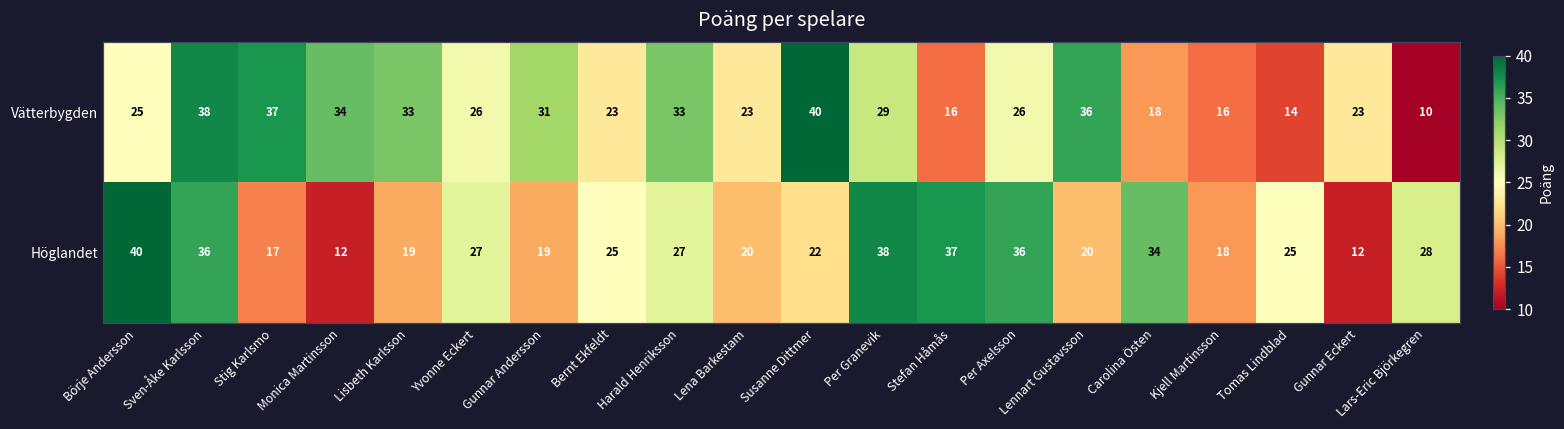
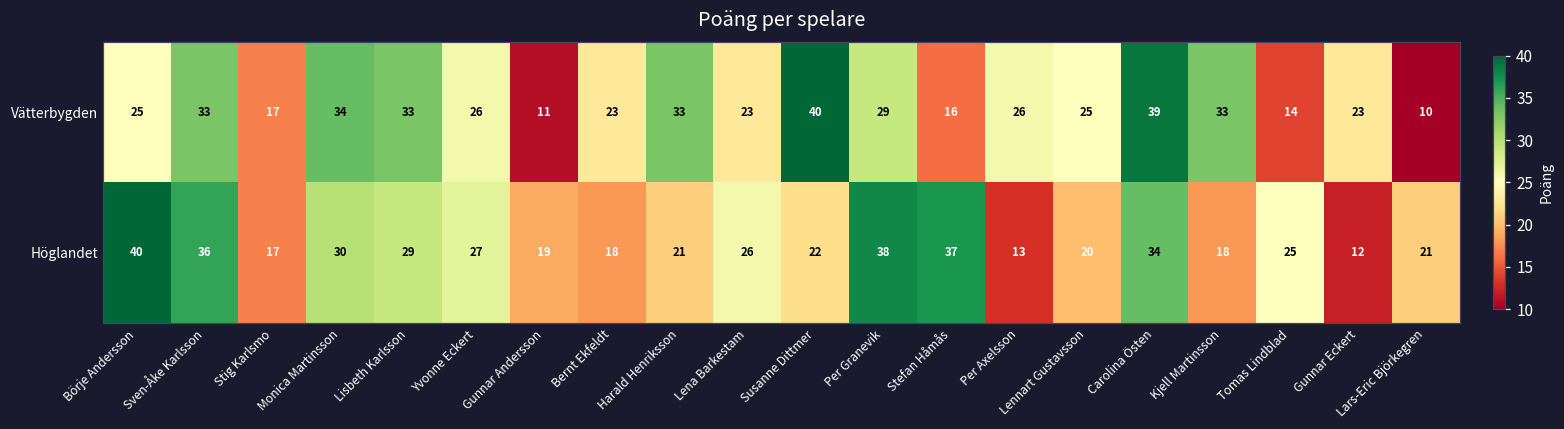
  {
    "Vätterbygden": {
      "Börje Andersson": 25,
-     "Sven-Åke Karlsson": 38,
-     "Stig Karlsmo": 37,
+     "Sven-Åke Karlsson": 33,
+     "Stig Karlsmo": 17,
      "Monica Martinsson": 34,
      "Lisbeth Karlsson": 33,
      "Yvonne Eckert": 26,
-     "Gunnar Andersson": 31,
+     "Gunnar Andersson": 11,
      "Bernt Ekfeldt": 23,
      "Harald Henriksson": 33,
      "Lena Barkestam": 23,
      "Susanne Dittmer": 40,
      "Per Granevik": 29,
      "Stefan Håmås": 16,
      "Per Axelsson": 26,
-     "Lennart Gustavsson": 36,
-     "Carolina Östen": 18,
-     "Kjell Martinsson": 16,
+     "Lennart Gustavsson": 25,
+     "Carolina Östen": 39,
+     "Kjell Martinsson": 33,
      "Tomas Lindblad": 14,
      "Gunnar Eckert": 23,
      "Lars-Eric Björkegren": 10
    },
    "Höglandet": {
      "Börje Andersson": 40,
      "Sven-Åke Karlsson": 36,
      "Stig Karlsmo": 17,
-     "Monica Martinsson": 12,
-     "Lisbeth Karlsson": 19,
+     "Monica Martinsson": 30,
+     "Lisbeth Karlsson": 29,
      "Yvonne Eckert": 27,
      "Gunnar Andersson": 19,
-     "Bernt Ekfeldt": 25,
-     "Harald Henriksson": 27,
-     "Lena Barkestam": 20,
+     "Bernt Ekfeldt": 18,
+     "Harald Henriksson": 21,
+     "Lena Barkestam": 26,
      "Susanne Dittmer": 22,
      "Per Granevik": 38,
      "Stefan Håmås": 37,
-     "Per Axelsson": 36,
+     "Per Axelsson": 13,
      "Lennart Gustavsson": 20,
      "Carolina Östen": 34,
      "Kjell Martinsson": 18,
      "Tomas Lindblad": 25,
      "Gunnar Eckert": 12,
-     "Lars-Eric Björkegren": 28
+     "Lars-Eric Björkegren": 21
    }
  }
